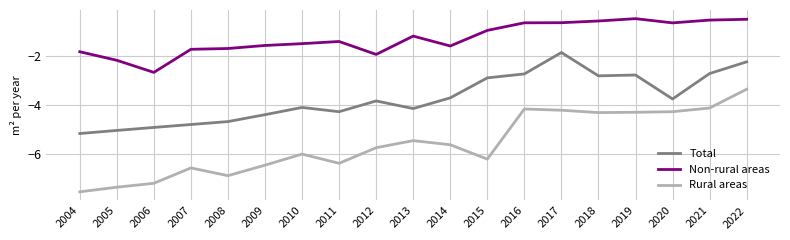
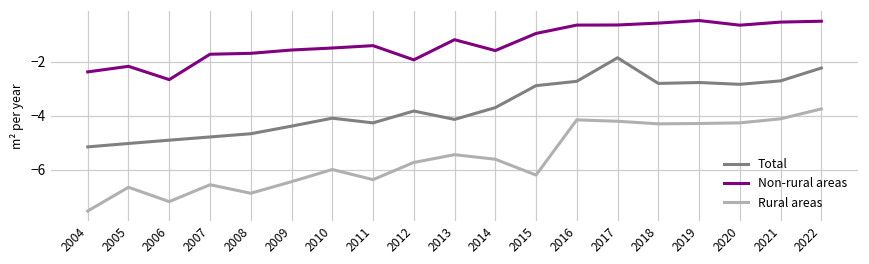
  {
    "Total": {
      "2004": -5.2,
      "2005": -5.0,
      "2006": -4.9,
      "2007": -4.8,
      "2008": -4.7,
      "2009": -4.4,
      "2010": -4.1,
      "2011": -4.3,
      "2012": -3.8,
      "2013": -4.1,
      "2014": -3.7,
      "2015": -2.9,
      "2016": -2.7,
      "2017": -1.9,
      "2018": -2.8,
      "2019": -2.8,
-     "2020": -3.8,
+     "2020": -2.8,
      "2021": -2.7,
      "2022": -2.2
    },
    "Non-rural areas": {
-     "2004": -1.8,
+     "2004": -2.4,
      "2005": -2.2,
      "2006": -2.7,
      "2007": -1.7,
      "2008": -1.7,
      "2009": -1.6,
      "2010": -1.5,
      "2011": -1.4,
      "2012": -1.9,
      "2013": -1.2,
      "2014": -1.6,
      "2015": -1.0,
      "2016": -0.7,
      "2017": -0.6,
      "2018": -0.6,
      "2019": -0.5,
      "2020": -0.7,
      "2021": -0.5,
      "2022": -0.5
    },
    "Rural areas": {
      "2004": -7.5,
-     "2005": -7.3,
+     "2005": -6.7,
      "2006": -7.2,
      "2007": -6.6,
      "2008": -6.9,
      "2009": -6.4,
      "2010": -6.0,
      "2011": -6.4,
      "2012": -5.7,
      "2013": -5.4,
      "2014": -5.6,
      "2015": -6.2,
      "2016": -4.2,
      "2017": -4.2,
      "2018": -4.3,
      "2019": -4.3,
      "2020": -4.3,
      "2021": -4.1,
-     "2022": -3.4
+     "2022": -3.8
    }
  }
